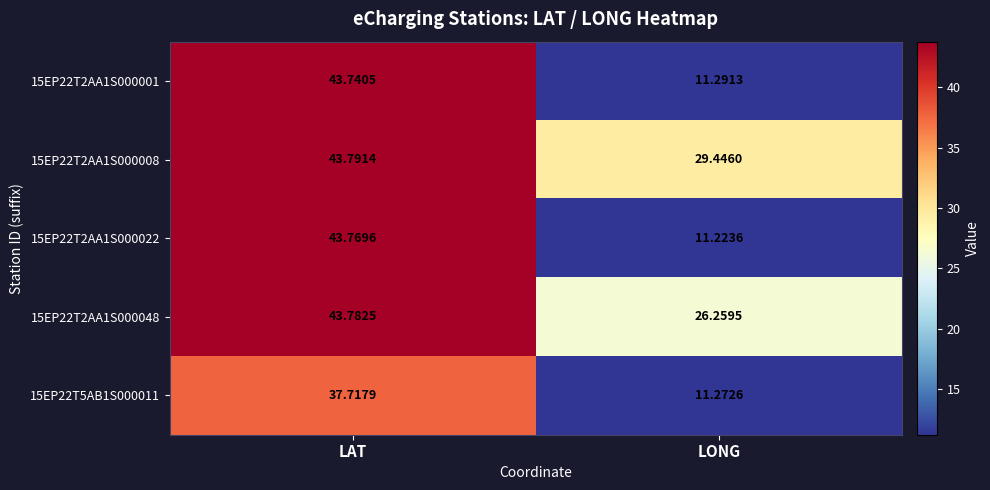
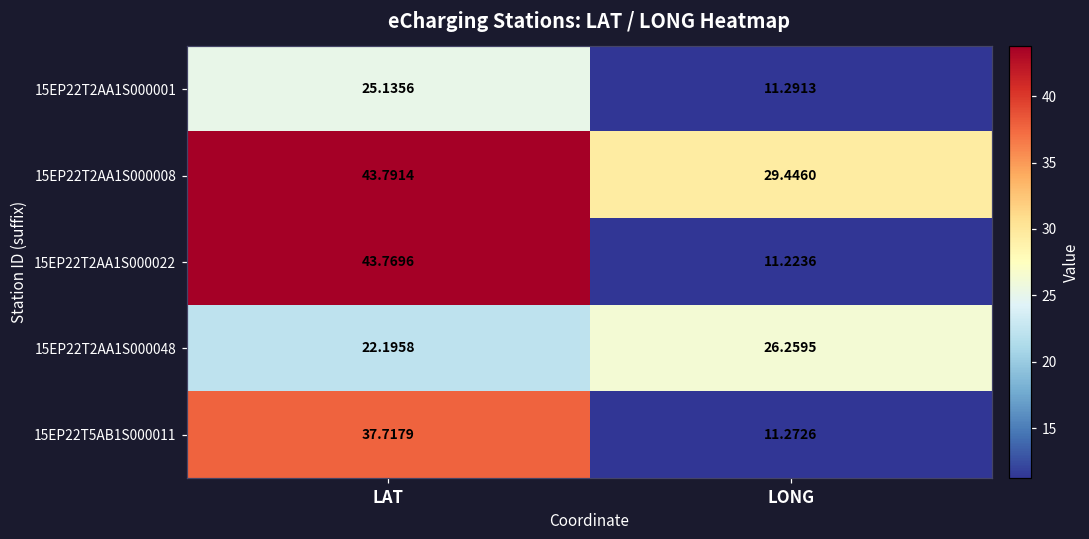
  {
    "15EP22T2AA1S000001": {
-     "LAT": 43.7405,
+     "LAT": 25.1356,
      "LONG": 11.2913
    },
    "15EP22T2AA1S000008": {
      "LAT": 43.7914,
      "LONG": 29.4460
    },
    "15EP22T2AA1S000022": {
      "LAT": 43.7696,
      "LONG": 11.2236
    },
    "15EP22T2AA1S000048": {
-     "LAT": 43.7825,
+     "LAT": 22.1958,
      "LONG": 26.2595
    },
    "15EP22T5AB1S000011": {
      "LAT": 37.7179,
      "LONG": 11.2726
    }
  }
